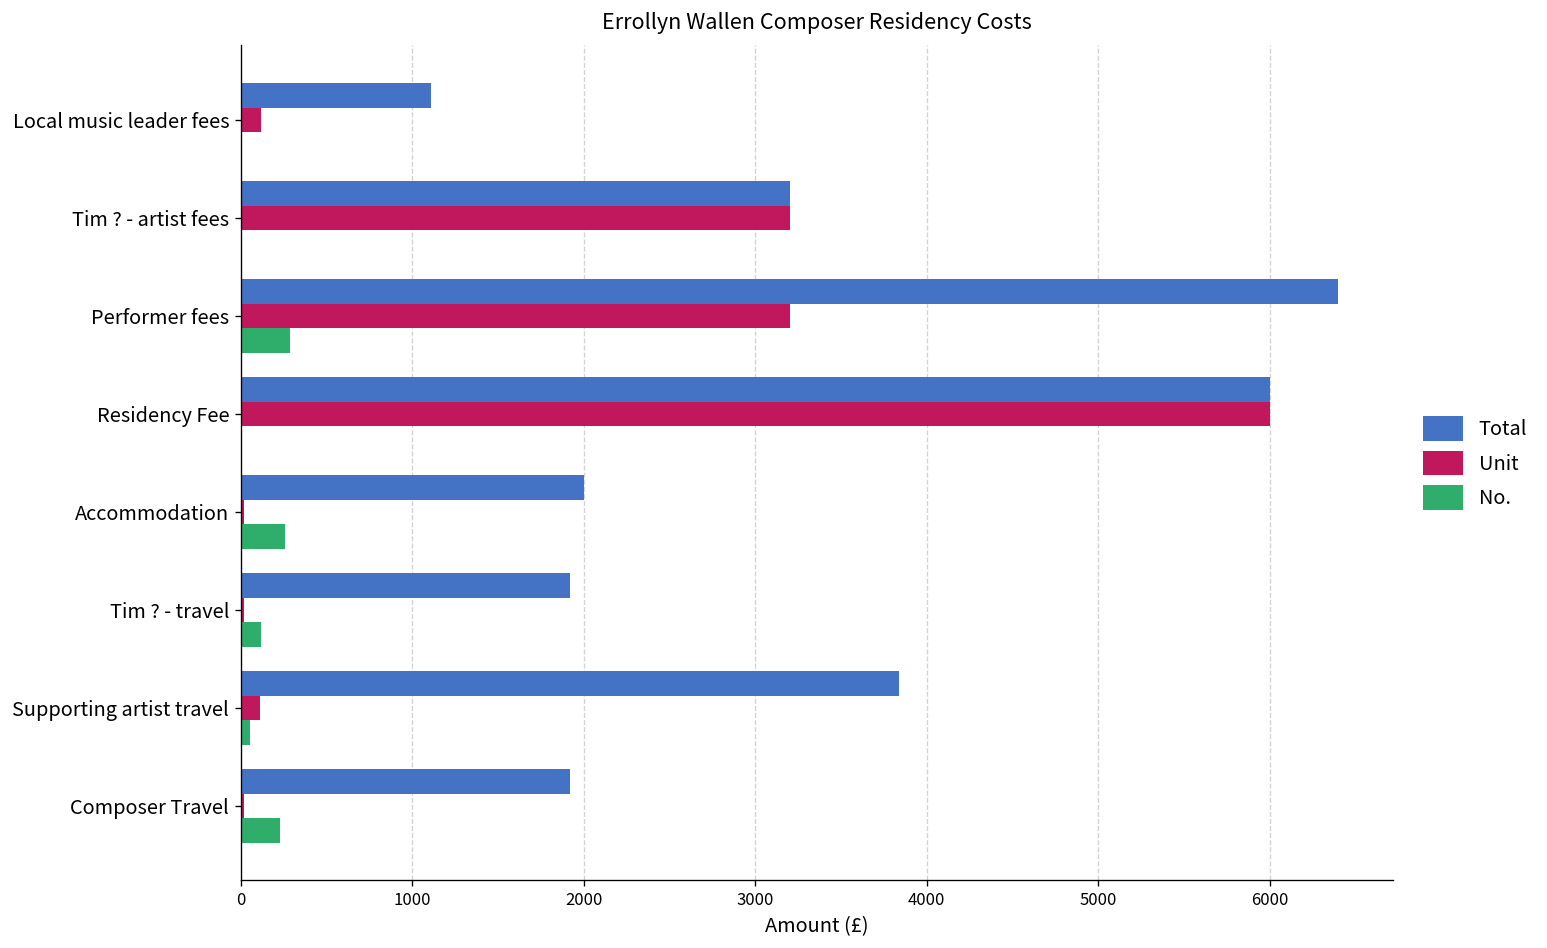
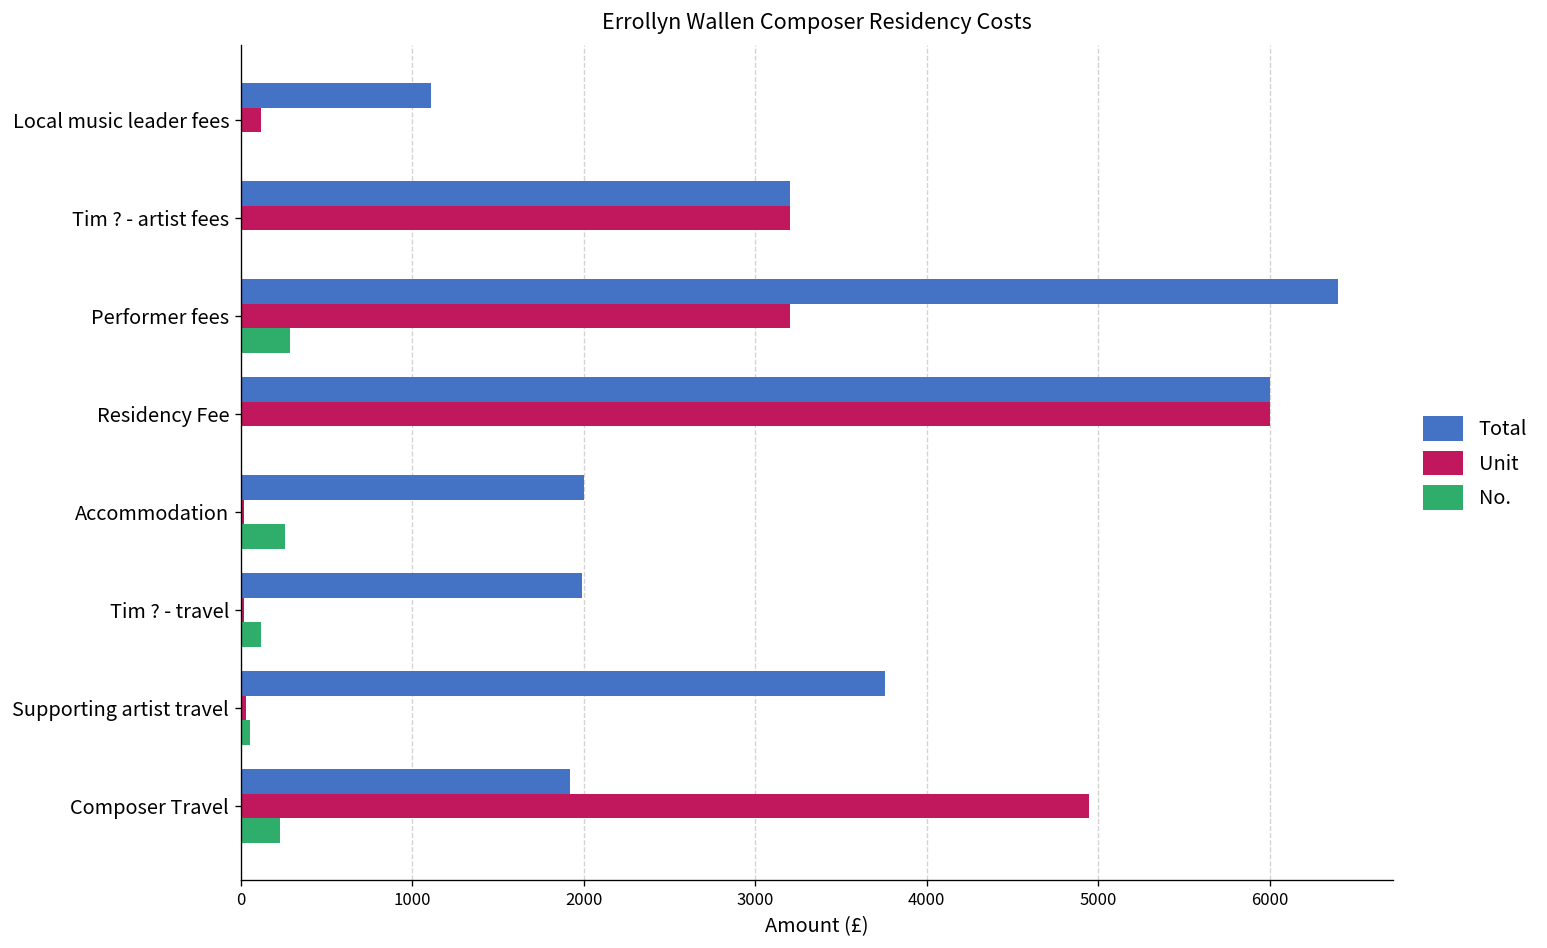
  {
    "Total": {
      "Local music leader fees": 1110,
      "Tim ? - artist fees": 3200,
      "Performer fees": 6400,
      "Residency Fee": 6000,
      "Accommodation": 2000,
-     "Tim ? - travel": 1920,
-     "Supporting artist travel": 3840,
+     "Tim ? - travel": 1990,
+     "Supporting artist travel": 3750,
      "Composer Travel": 1920
    },
    "Unit": {
      "Local music leader fees": 120,
      "Tim ? - artist fees": 3200,
      "Performer fees": 3200,
      "Residency Fee": 6000,
      "Accommodation": 20,
-     "Supporting artist travel": 110,
-     "Composer Travel": 20
+     "Supporting artist travel": 30,
+     "Composer Travel": 4950
    },
    "No.": {
      "Performer fees": 290,
      "Accommodation": 260,
      "Tim ? - travel": 120,
      "Supporting artist travel": 60,
      "Composer Travel": 230
    }
  }
